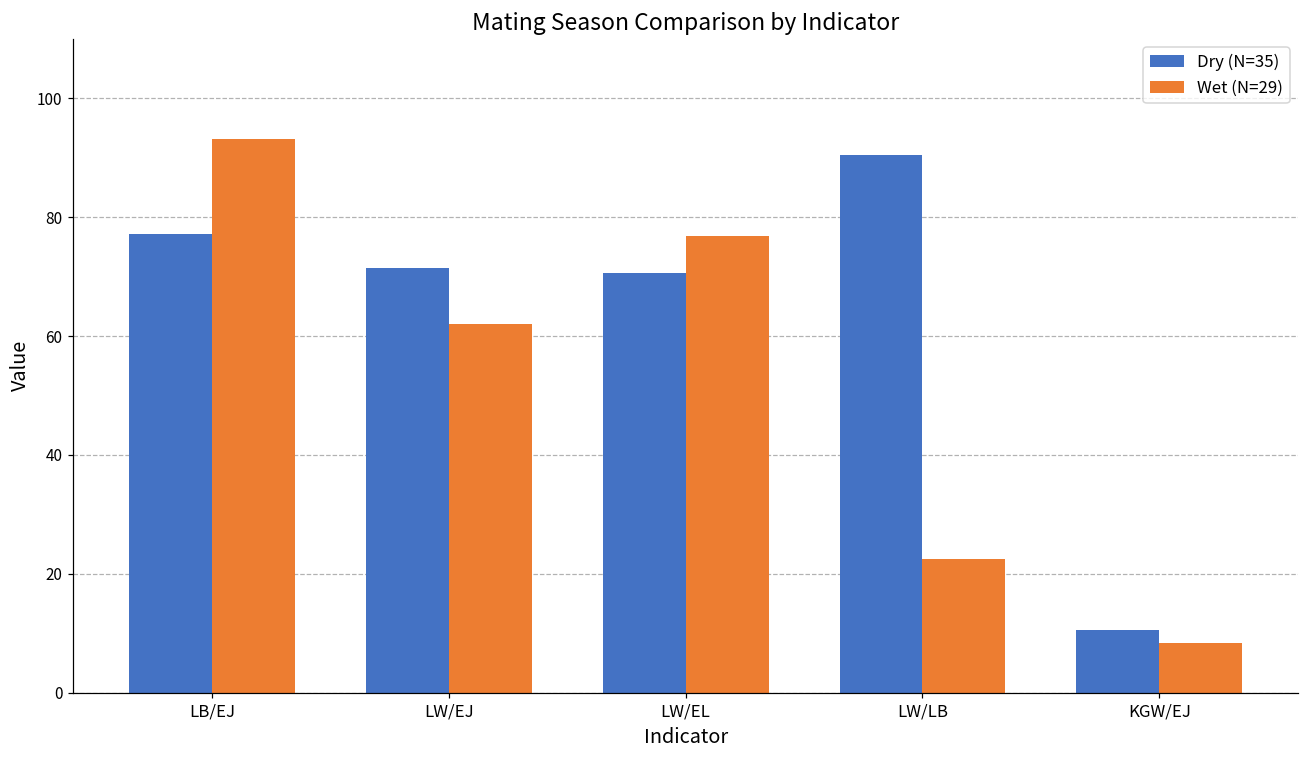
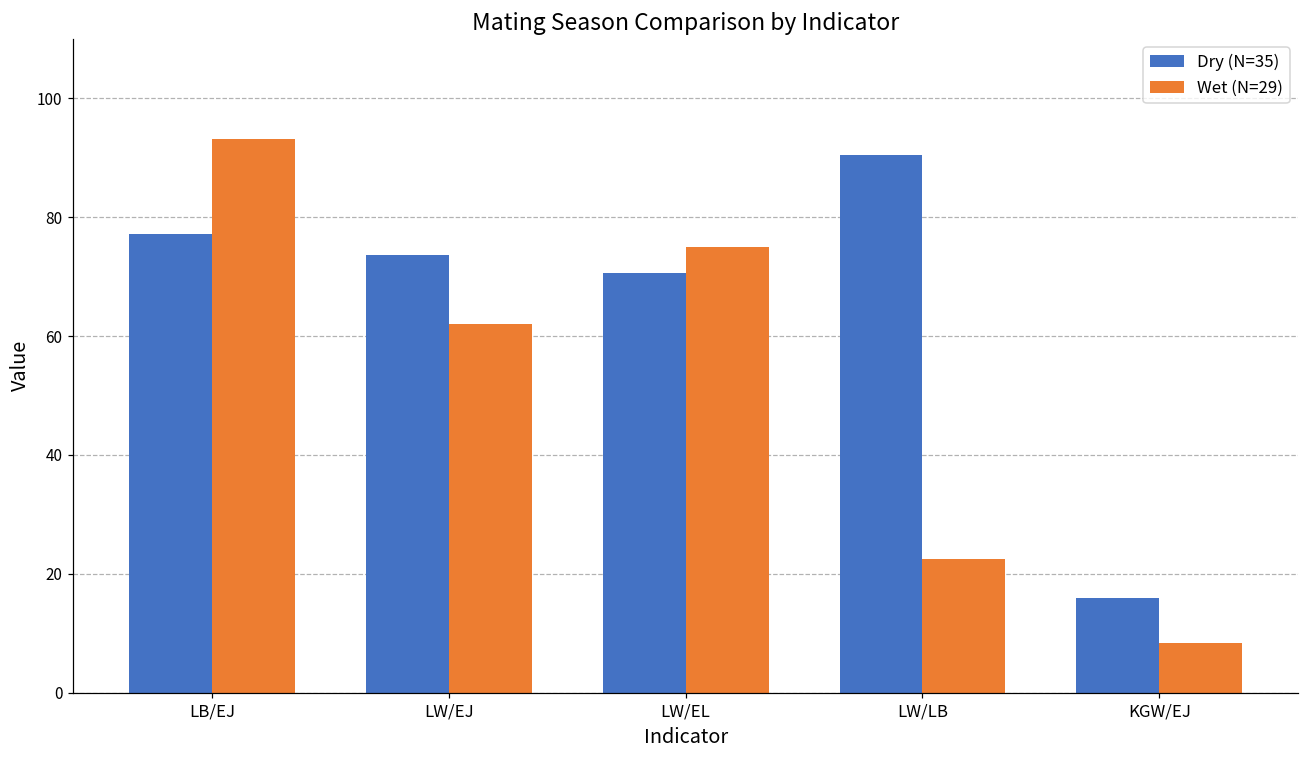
  {
    "Dry (N=35)": {
      "LB/EJ": 77,
-     "LW/EJ": 71,
+     "LW/EJ": 74,
      "LW/EL": 71,
      "LW/LB": 91,
-     "KGW/EJ": 11
+     "KGW/EJ": 16
    },
    "Wet (N=29)": {
      "LB/EJ": 93,
      "LW/EJ": 62,
-     "LW/EL": 77,
+     "LW/EL": 75,
      "LW/LB": 22,
      "KGW/EJ": 8
    }
  }
